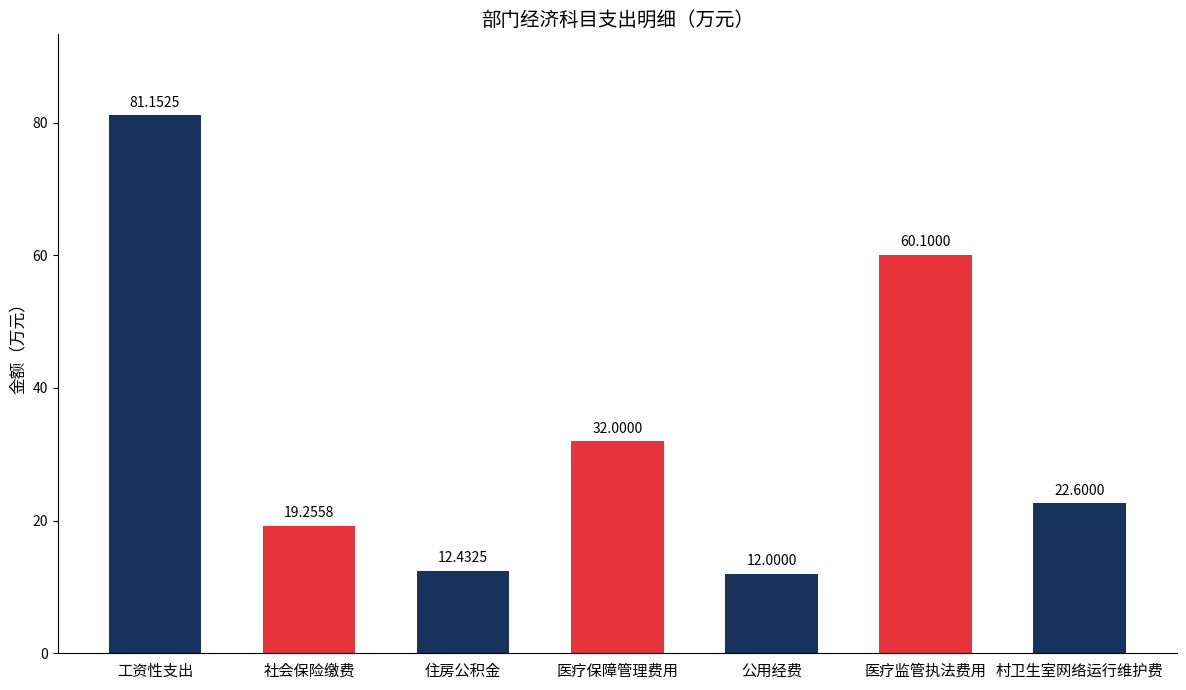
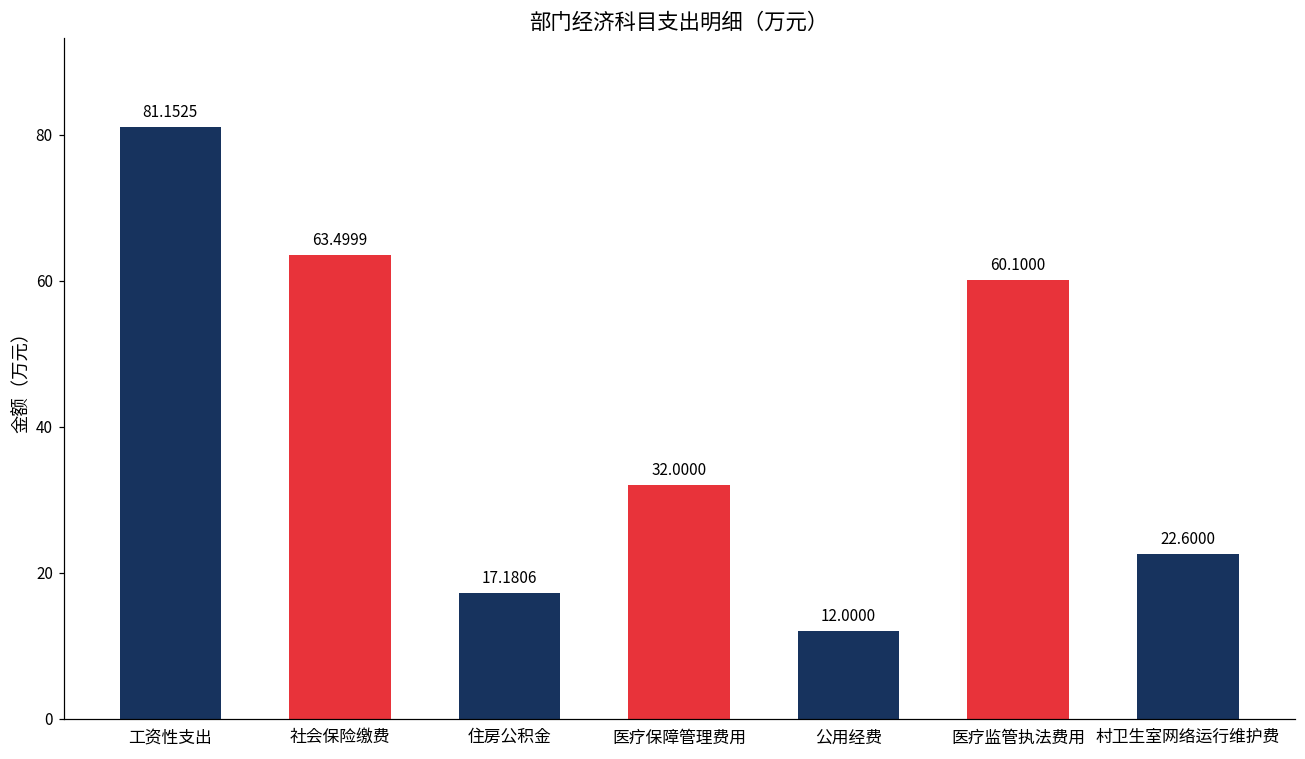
  {
    "工资性支出": 81.1525,
-   "社会保险缴费": 19.2558,
-   "住房公积金": 12.4325,
+   "社会保险缴费": 63.4999,
+   "住房公积金": 17.1806,
    "医疗保障管理费用": 32.0000,
    "公用经费": 12.0000,
    "医疗监管执法费用": 60.1000,
    "村卫生室网络运行维护费": 22.6000
  }
